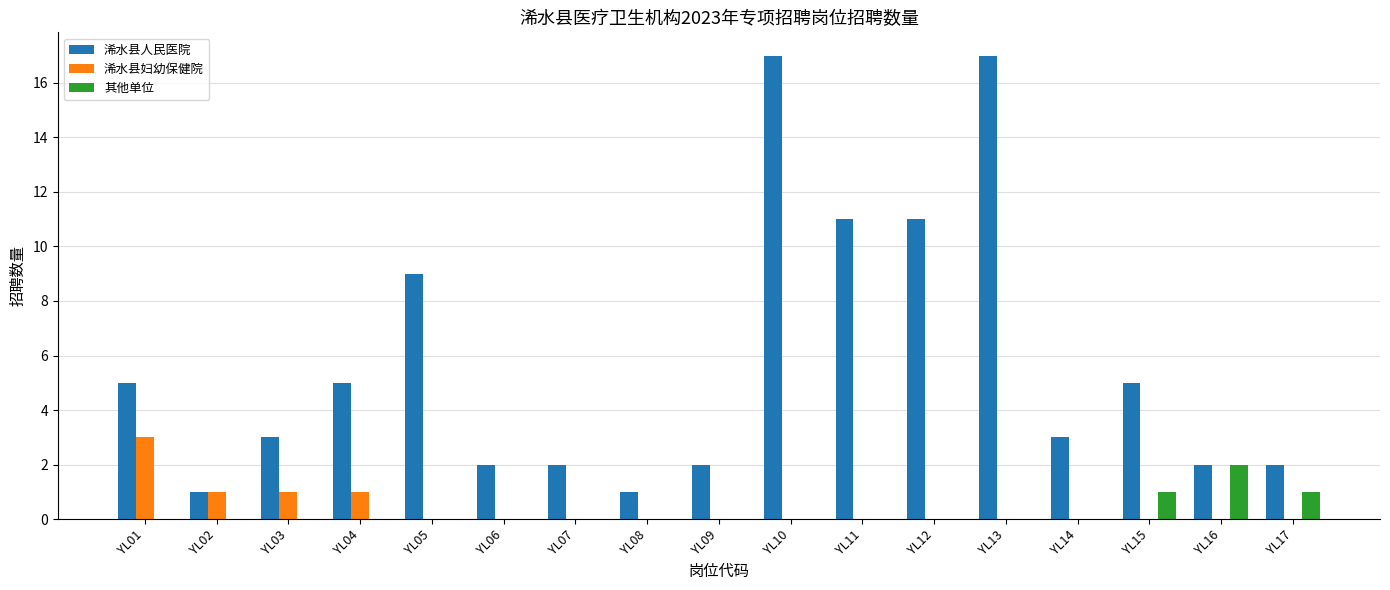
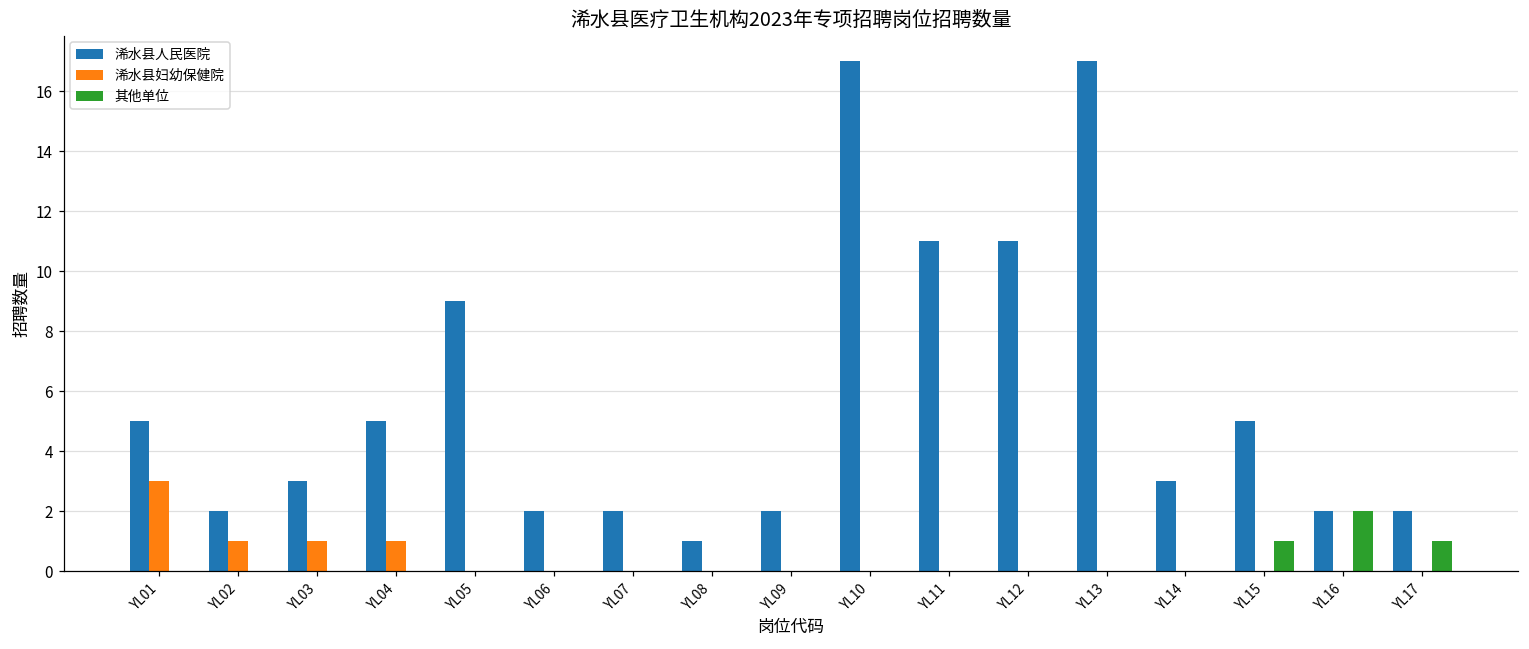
  {
    "浠水县人民医院": {
      "YL01": 5,
-     "YL02": 1,
+     "YL02": 2,
      "YL03": 3,
      "YL04": 5,
      "YL05": 9,
      "YL06": 2,
      "YL07": 2,
      "YL08": 1,
      "YL09": 2,
      "YL10": 17,
      "YL11": 11,
      "YL12": 11,
      "YL13": 17,
      "YL14": 3,
      "YL15": 5,
      "YL16": 2,
      "YL17": 2
    },
    "浠水县妇幼保健院": {
      "YL01": 3,
      "YL02": 1,
      "YL03": 1,
      "YL04": 1,
      "YL05": 0,
      "YL06": 0,
      "YL07": 0,
      "YL08": 0,
      "YL09": 0,
      "YL10": 0,
      "YL11": 0,
      "YL12": 0,
      "YL13": 0,
      "YL14": 0,
      "YL15": 0,
      "YL16": 0,
      "YL17": 0
    },
    "其他单位": {
      "YL01": 0,
      "YL02": 0,
      "YL03": 0,
      "YL04": 0,
      "YL05": 0,
      "YL06": 0,
      "YL07": 0,
      "YL08": 0,
      "YL09": 0,
      "YL10": 0,
      "YL11": 0,
      "YL12": 0,
      "YL13": 0,
      "YL14": 0,
      "YL15": 1,
      "YL16": 2,
      "YL17": 1
    }
  }
